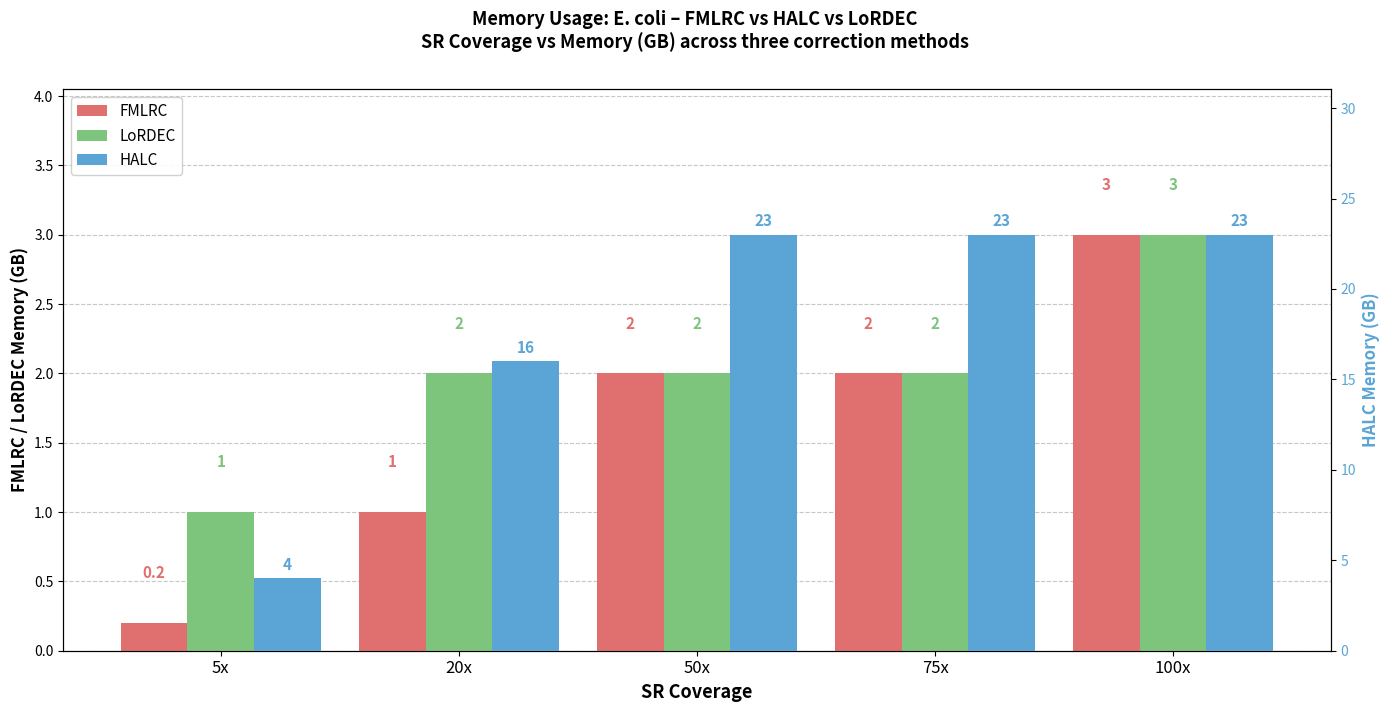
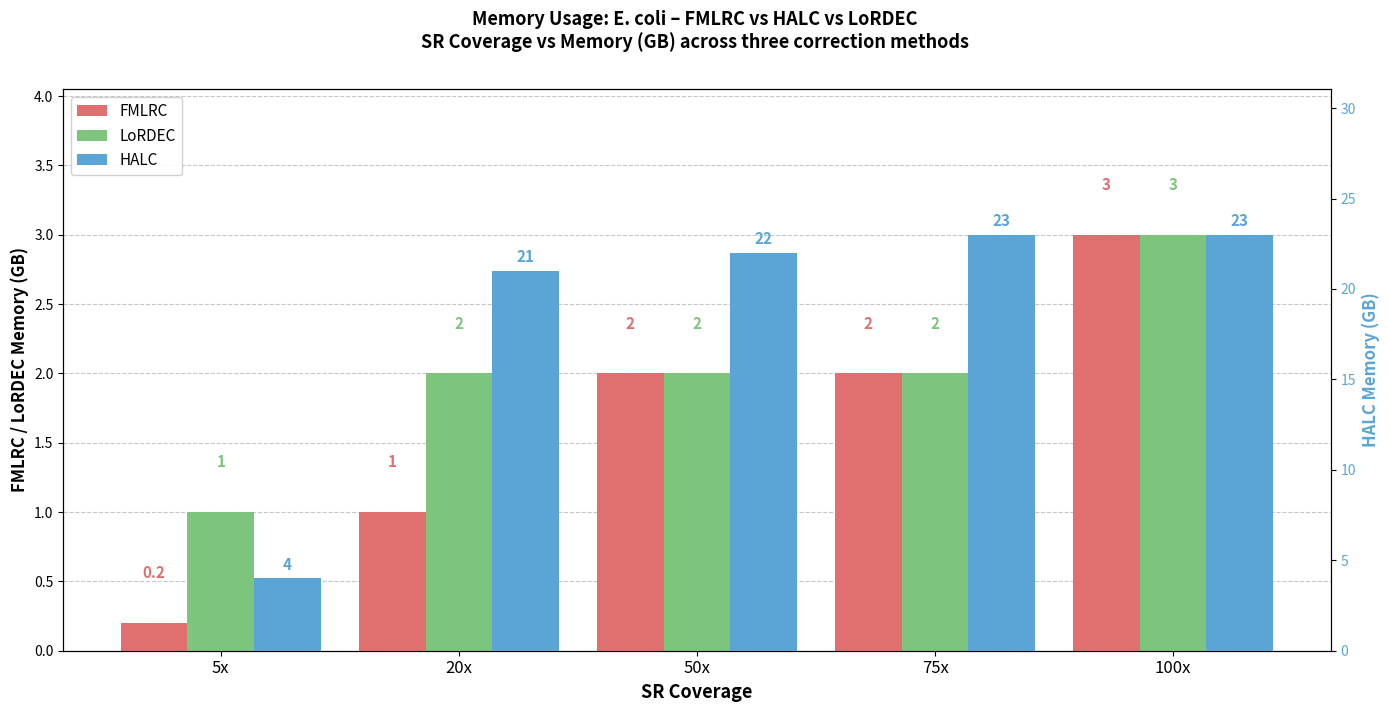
  {
    "HALC": {
      "5x": 4,
-     "20x": 16,
-     "50x": 23,
+     "20x": 21,
+     "50x": 22,
      "75x": 23,
      "100x": 23
    }
  }
